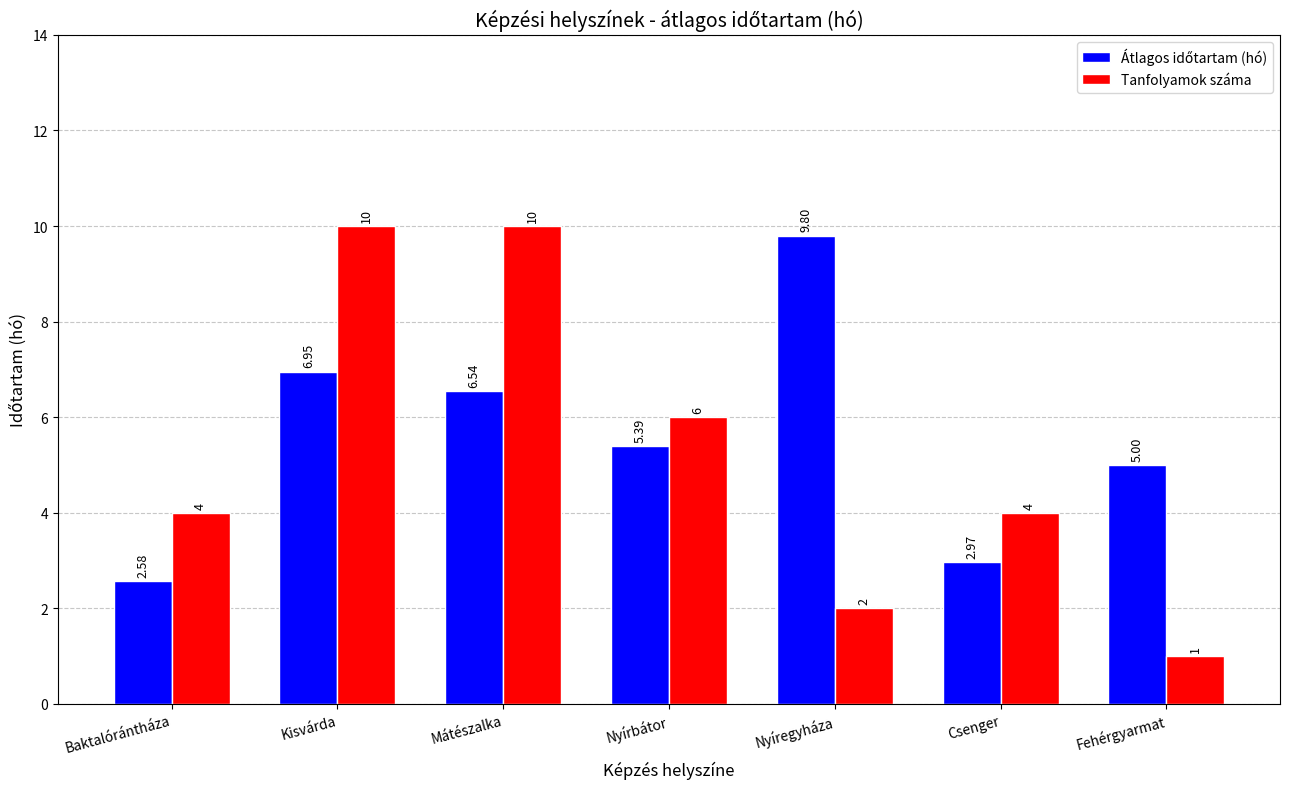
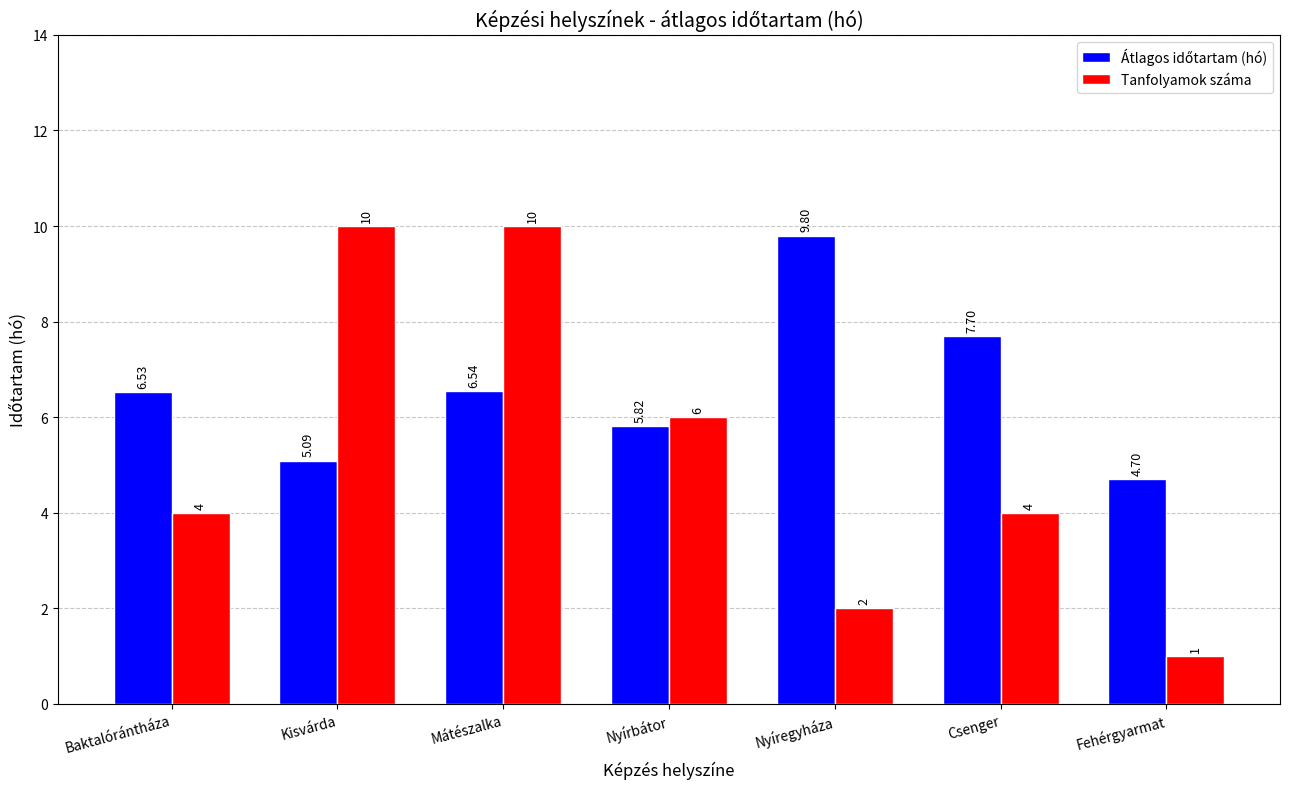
  {
    "Átlagos időtartam (hó)": {
-     "Baktalórántháza": 2.58,
-     "Kisvárda": 6.95,
+     "Baktalórántháza": 6.53,
+     "Kisvárda": 5.09,
      "Mátészalka": 6.54,
-     "Nyírbátor": 5.39,
+     "Nyírbátor": 5.82,
      "Nyíregyháza": 9.80,
-     "Csenger": 2.97,
-     "Fehérgyarmat": 5.00
+     "Csenger": 7.70,
+     "Fehérgyarmat": 4.70
    },
    "Tanfolyamok száma": {
      "Baktalórántháza": 4,
      "Kisvárda": 10,
      "Mátészalka": 10,
      "Nyírbátor": 6,
      "Nyíregyháza": 2,
      "Csenger": 4,
      "Fehérgyarmat": 1
    }
  }
